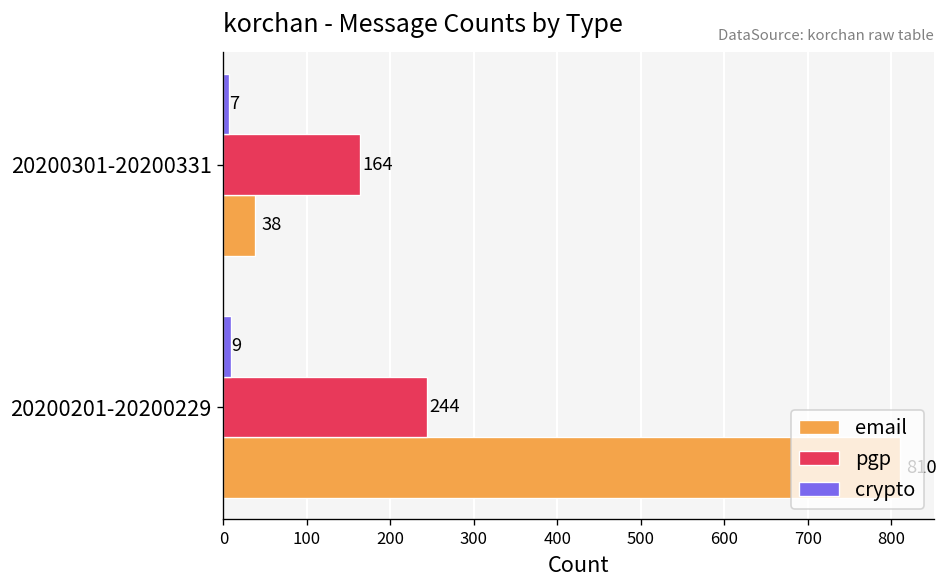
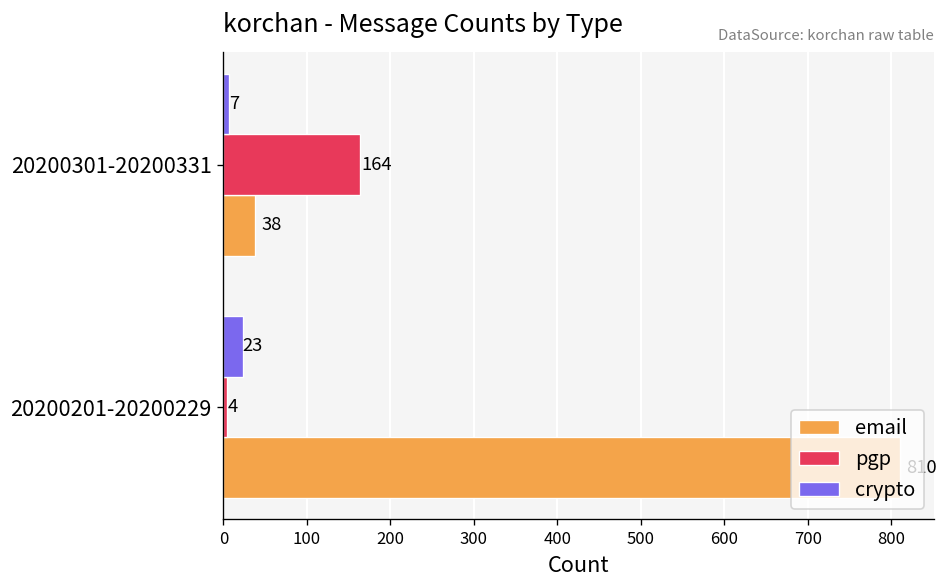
  {
    "email": {
      "20200301-20200331": 38
    },
    "pgp": {
      "20200301-20200331": 164,
-     "20200201-20200229": 244
+     "20200201-20200229": 4
    },
    "crypto": {
      "20200301-20200331": 7,
-     "20200201-20200229": 9
+     "20200201-20200229": 23
    }
  }
